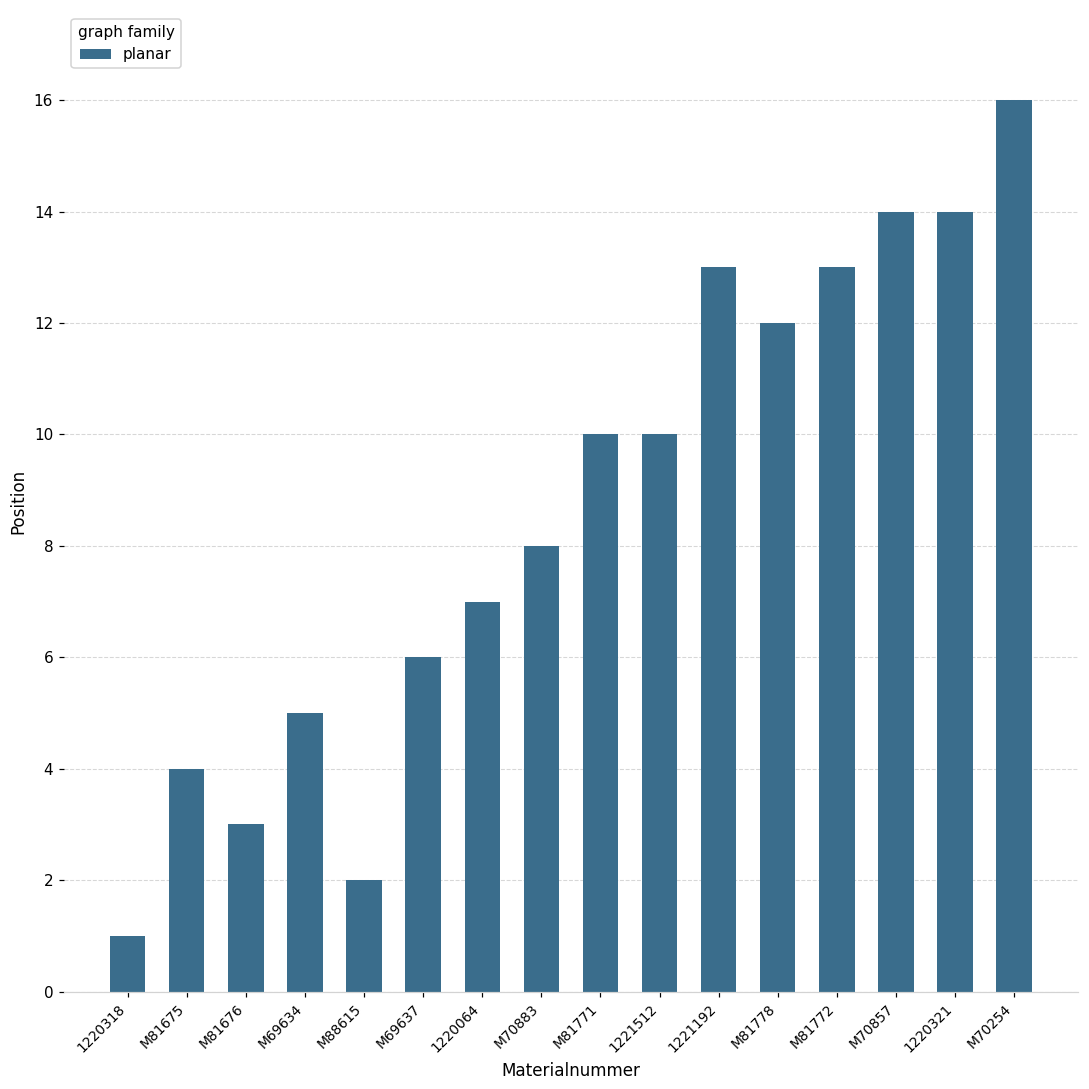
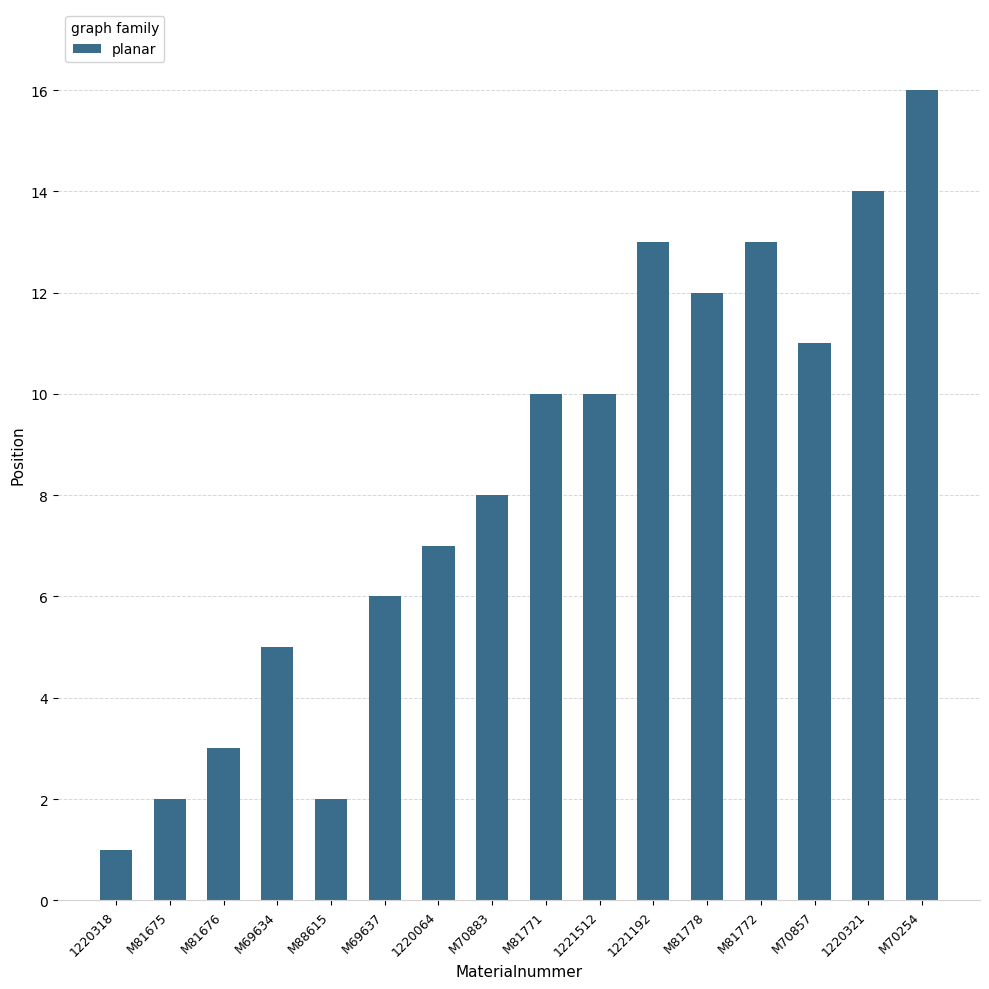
  {
    "1220318": 1,
-   "M81675": 4,
+   "M81675": 2,
    "M81676": 3,
    "M69634": 5,
    "M88615": 2,
    "M69637": 6,
    "1220064": 7,
    "M70883": 8,
    "M81771": 10,
    "1221512": 10,
    "1221192": 13,
    "M81778": 12,
    "M81772": 13,
-   "M70857": 14,
+   "M70857": 11,
    "1220321": 14,
    "M70254": 16
  }
